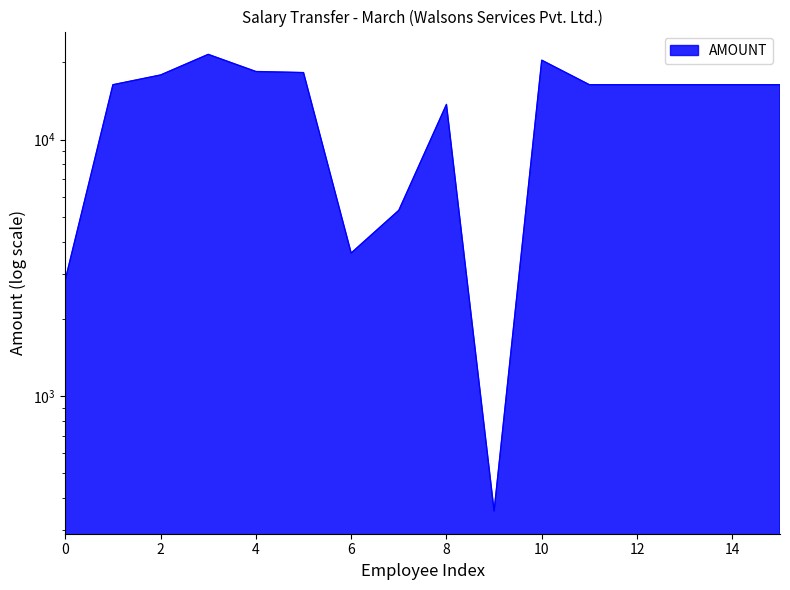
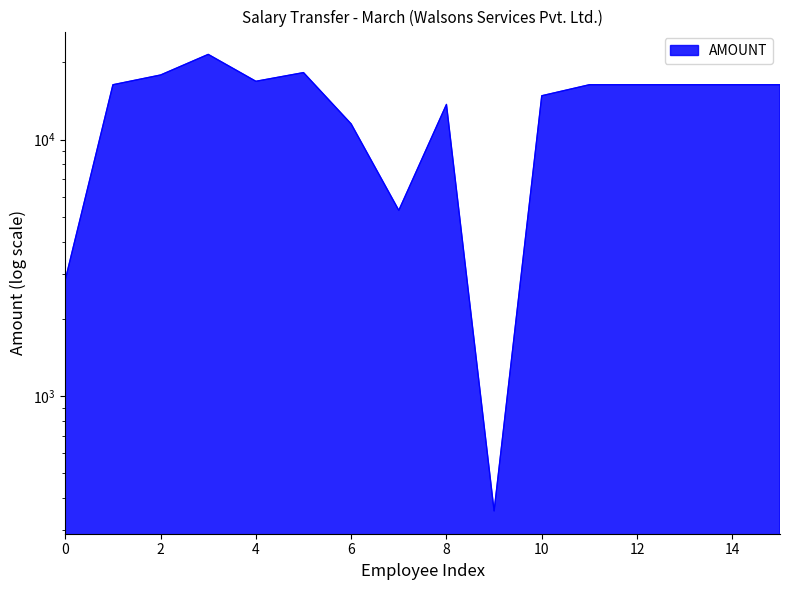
  {
    "0": 2800,
    "2": 18000,
-   "4": 18000,
-   "6": 3600,
+   "4": 17000,
+   "6": 12000,
    "8": 14000,
-   "10": 20000,
+   "10": 15000,
    "12": 16000,
    "14": 16000
  }
